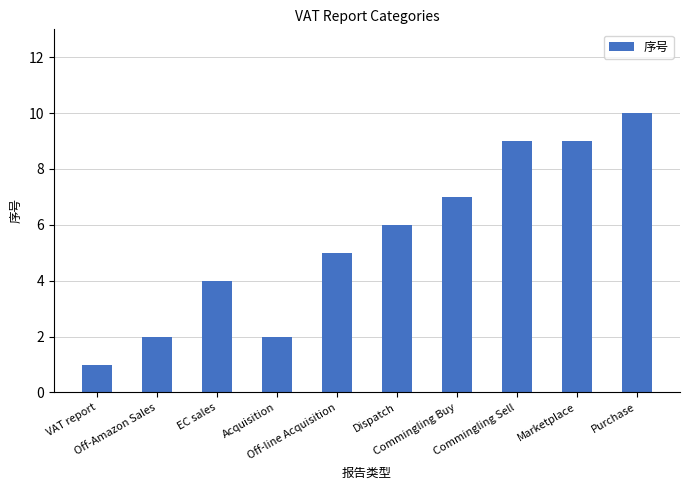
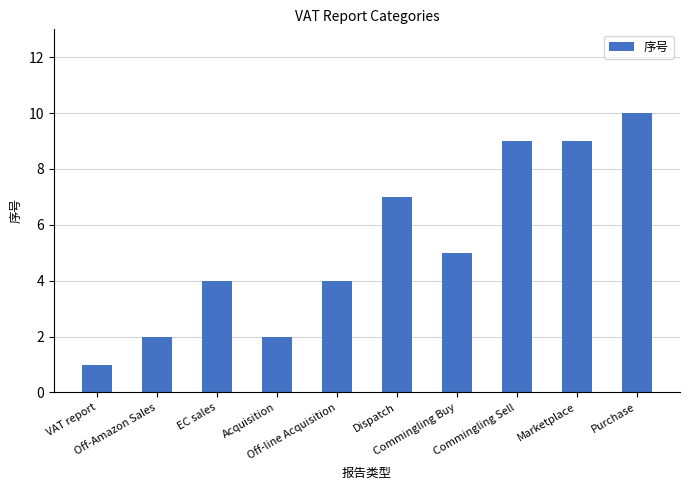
  {
    "VAT report": 1,
    "Off-Amazon Sales": 2,
    "EC sales": 4,
    "Acquisition": 2,
-   "Off-line Acquisition": 5,
-   "Dispatch": 6,
-   "Commingling Buy": 7,
+   "Off-line Acquisition": 4,
+   "Dispatch": 7,
+   "Commingling Buy": 5,
    "Commingling Sell": 9,
    "Marketplace": 9,
    "Purchase": 10
  }
